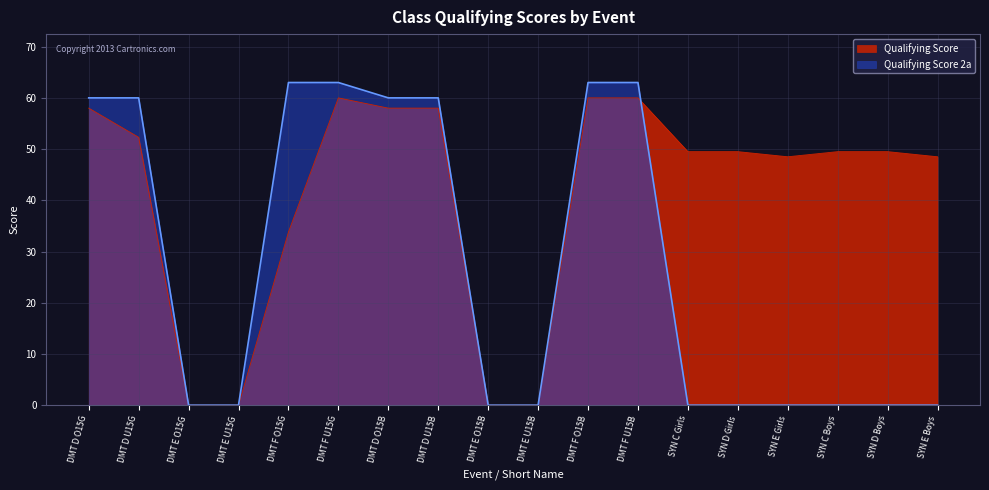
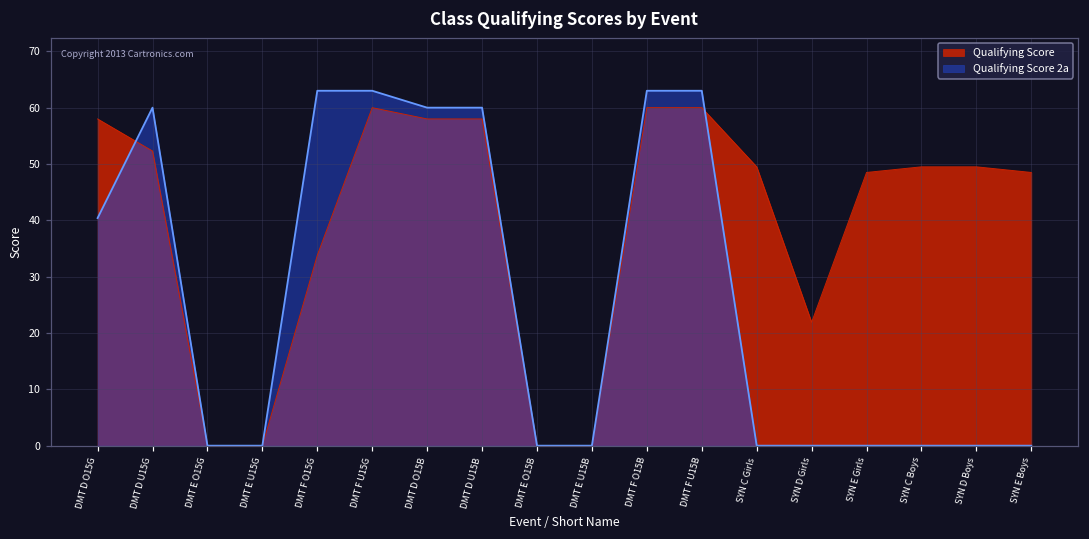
  {
    "Qualifying Score": {
      "DMT D O15G": 58,
      "DMT D U15G": 52,
      "DMT F O15G": 34,
      "DMT F U15G": 60,
      "DMT D O15B": 58,
      "DMT D U15B": 58,
      "DMT F O15B": 60,
      "DMT F U15B": 60,
      "SYN C Girls": 50,
-     "SYN D Girls": 50,
+     "SYN D Girls": 22,
      "SYN E Girls": 49,
      "SYN C Boys": 50,
      "SYN D Boys": 50,
      "SYN E Boys": 49
    },
    "Qualifying Score 2a": {
-     "DMT D O15G": 60,
+     "DMT D O15G": 40,
      "DMT D U15G": 60,
      "DMT F O15G": 63,
      "DMT F U15G": 63,
      "DMT D O15B": 60,
      "DMT D U15B": 60,
      "DMT F O15B": 63,
      "DMT F U15B": 63,
      "SYN C Girls": 0,
      "SYN D Girls": 0,
      "SYN E Girls": 0,
      "SYN C Boys": 0,
      "SYN D Boys": 0,
      "SYN E Boys": 0
    }
  }
